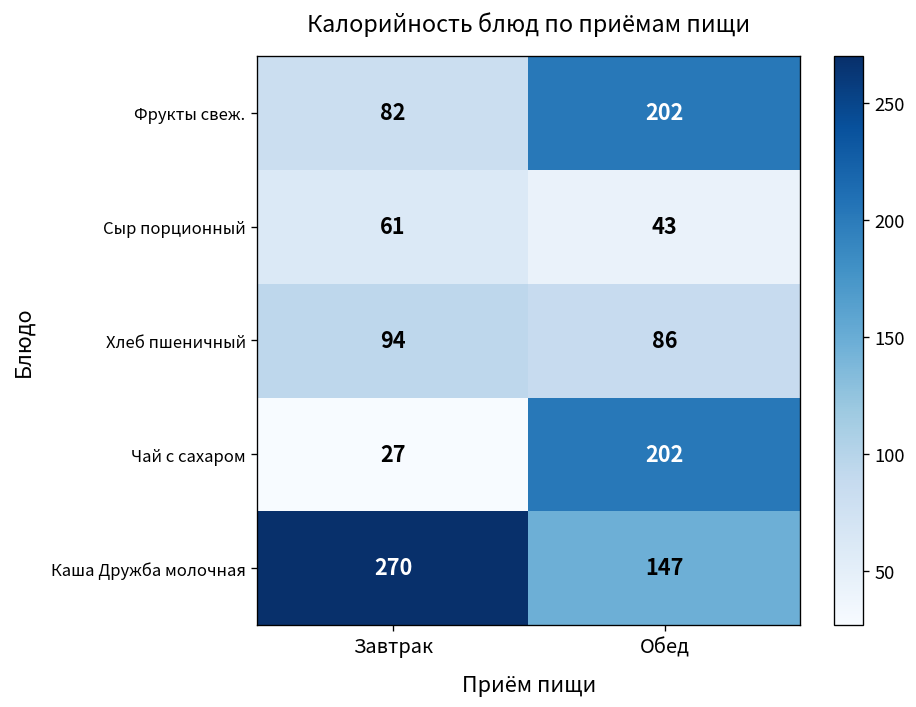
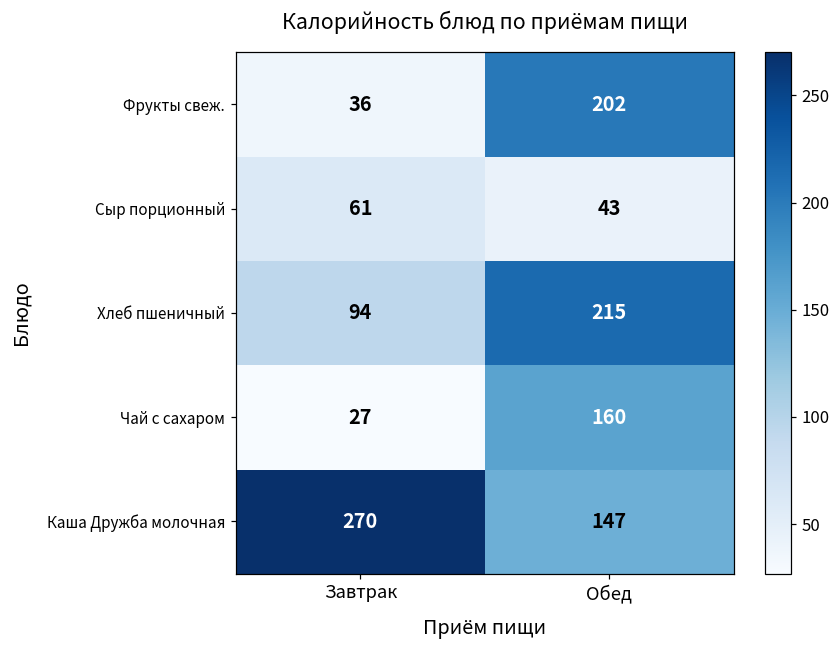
  {
    "Фрукты свеж.": {
-     "Завтрак": 82,
+     "Завтрак": 36,
      "Обед": 202
    },
    "Сыр порционный": {
      "Завтрак": 61,
      "Обед": 43
    },
    "Хлеб пшеничный": {
      "Завтрак": 94,
-     "Обед": 86
+     "Обед": 215
    },
    "Чай с сахаром": {
      "Завтрак": 27,
-     "Обед": 202
+     "Обед": 160
    },
    "Каша Дружба молочная": {
      "Завтрак": 270,
      "Обед": 147
    }
  }
